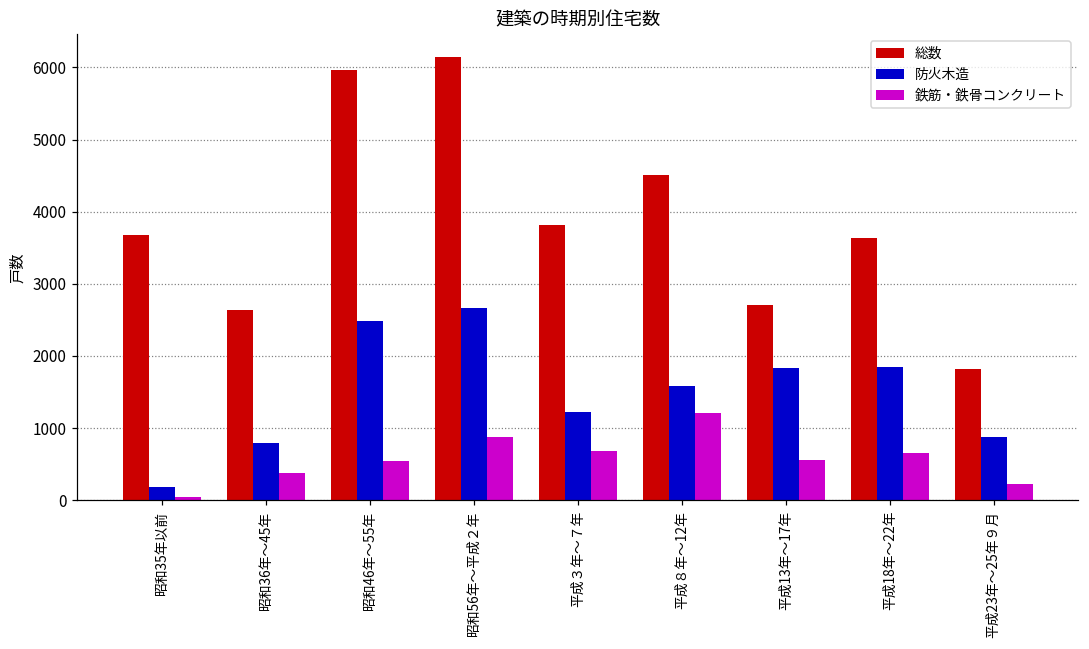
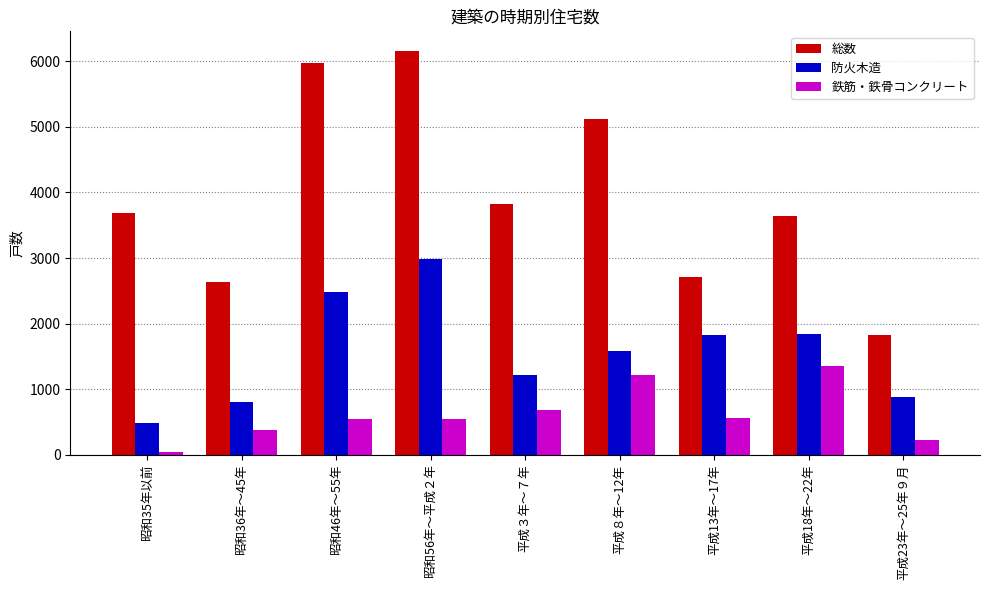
  {
    "総数": {
      "昭和35年以前": 3700,
      "昭和36年～45年": 2600,
      "昭和46年～55年": 6000,
      "昭和56年～平成２年": 6200,
      "平成３年～７年": 3800,
-     "平成８年～12年": 4500,
+     "平成８年～12年": 5100,
      "平成13年～17年": 2700,
      "平成18年～22年": 3600,
      "平成23年～25年９月": 1800
    },
    "防火木造": {
-     "昭和35年以前": 200,
+     "昭和35年以前": 500,
      "昭和36年～45年": 800,
      "昭和46年～55年": 2500,
-     "昭和56年～平成２年": 2700,
+     "昭和56年～平成２年": 3000,
      "平成３年～７年": 1200,
      "平成８年～12年": 1600,
      "平成13年～17年": 1800,
      "平成18年～22年": 1800,
      "平成23年～25年９月": 900
    },
    "鉄筋・鉄骨コンクリート": {
      "昭和35年以前": 0,
      "昭和36年～45年": 400,
      "昭和46年～55年": 600,
-     "昭和56年～平成２年": 900,
+     "昭和56年～平成２年": 600,
      "平成３年～７年": 700,
      "平成８年～12年": 1200,
      "平成13年～17年": 600,
-     "平成18年～22年": 700,
+     "平成18年～22年": 1400,
      "平成23年～25年９月": 200
    }
  }
